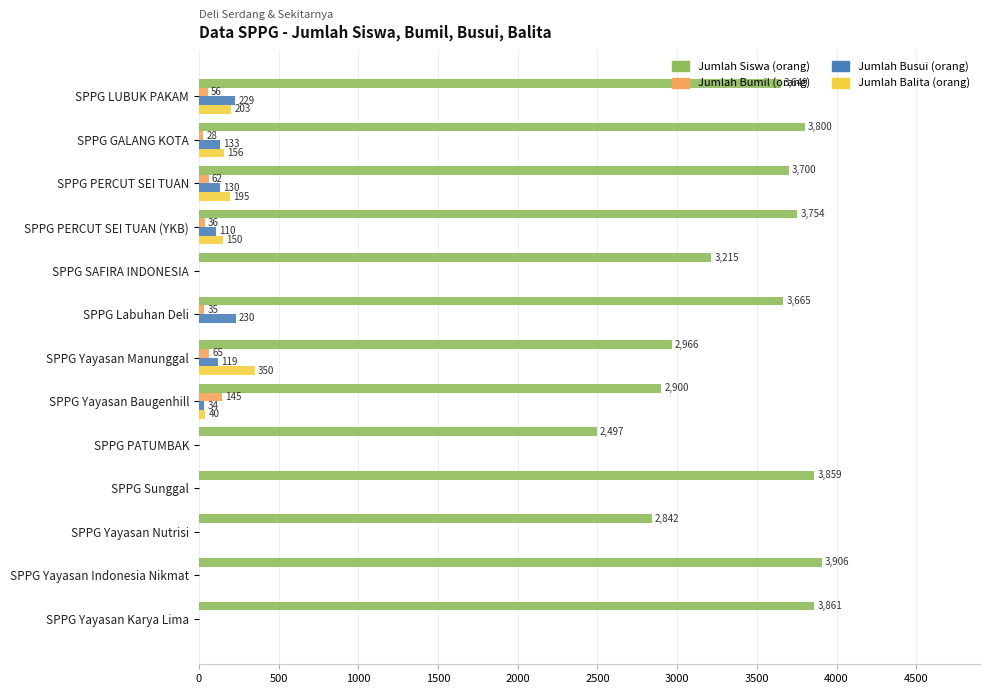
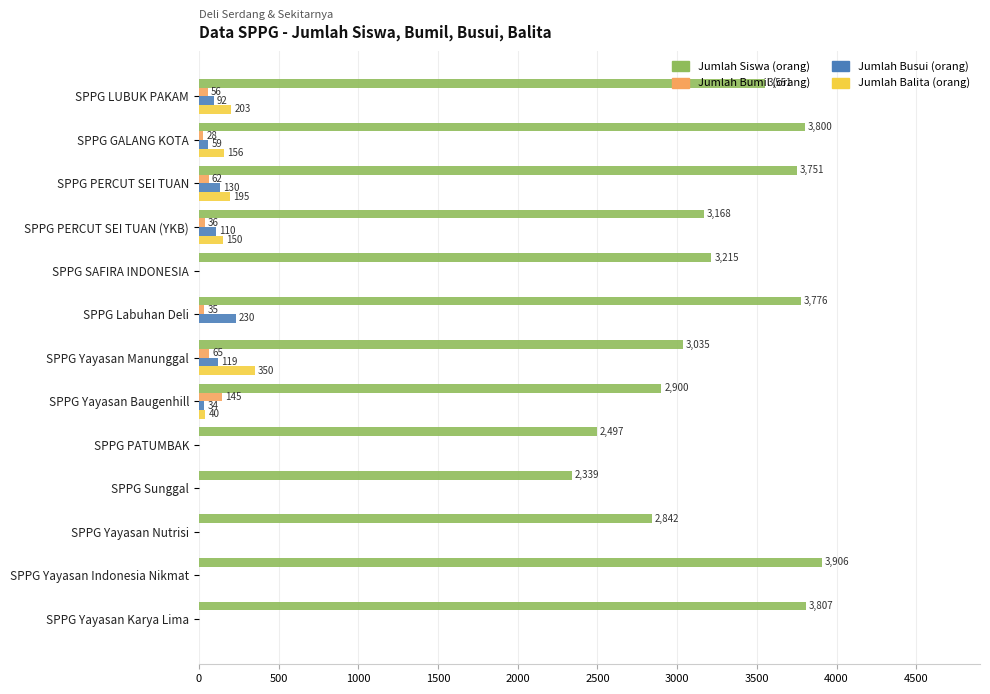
  {
    "Jumlah Siswa (orang)": {
-     "SPPG LUBUK PAKAM": "3,649",
+     "SPPG LUBUK PAKAM": "3,551",
      "SPPG GALANG KOTA": "3,800",
-     "SPPG PERCUT SEI TUAN": "3,700",
-     "SPPG PERCUT SEI TUAN (YKB)": "3,754",
+     "SPPG PERCUT SEI TUAN": "3,751",
+     "SPPG PERCUT SEI TUAN (YKB)": "3,168",
      "SPPG SAFIRA INDONESIA": "3,215",
-     "SPPG Labuhan Deli": "3,665",
-     "SPPG Yayasan Manunggal": "2,966",
+     "SPPG Labuhan Deli": "3,776",
+     "SPPG Yayasan Manunggal": "3,035",
      "SPPG Yayasan Baugenhill": "2,900",
      "SPPG PATUMBAK": "2,497",
-     "SPPG Sunggal": "3,859",
+     "SPPG Sunggal": "2,339",
      "SPPG Yayasan Nutrisi": "2,842",
      "SPPG Yayasan Indonesia Nikmat": "3,906",
-     "SPPG Yayasan Karya Lima": "3,861"
+     "SPPG Yayasan Karya Lima": "3,807"
    },
    "Jumlah Busui (orang)": {
-     "SPPG LUBUK PAKAM": "229",
-     "SPPG GALANG KOTA": "133",
+     "SPPG LUBUK PAKAM": "92",
+     "SPPG GALANG KOTA": "59",
      "SPPG PERCUT SEI TUAN": "130",
      "SPPG PERCUT SEI TUAN (YKB)": "110",
      "SPPG Labuhan Deli": "230",
      "SPPG Yayasan Manunggal": "119",
      "SPPG Yayasan Baugenhill": "34"
    }
  }
